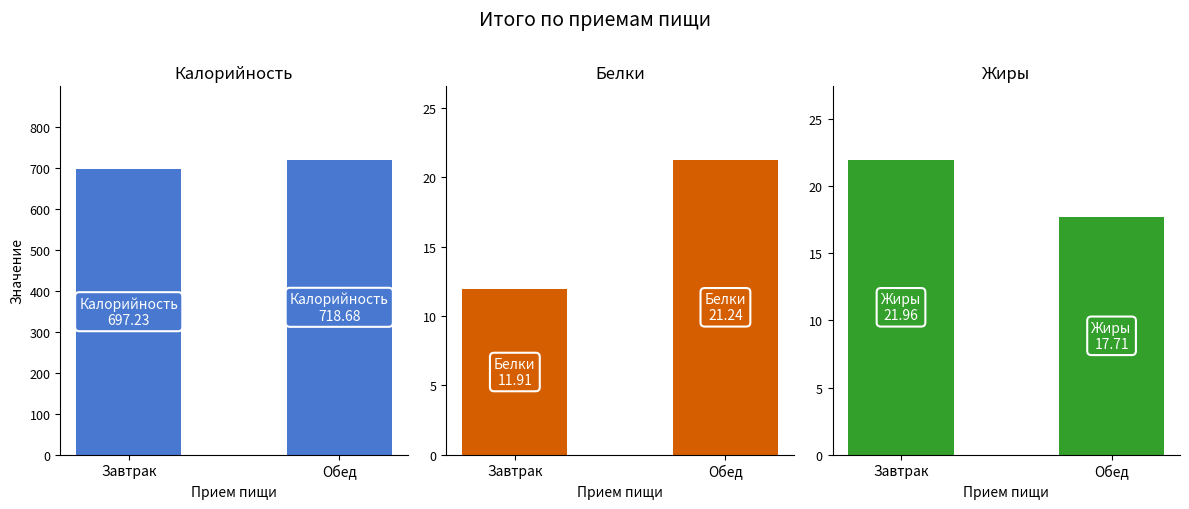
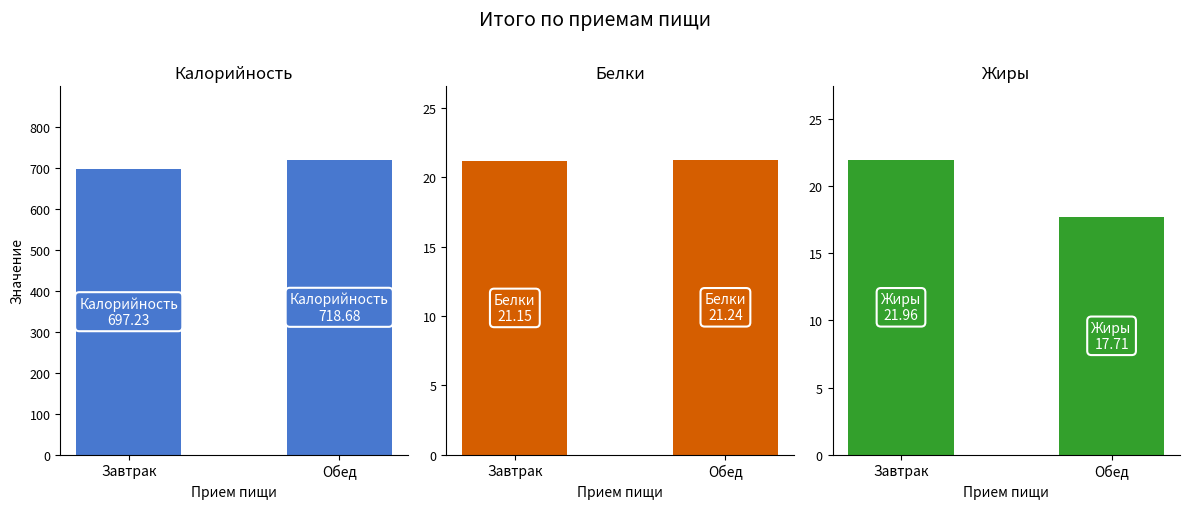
  {
    "Белки": {
-     "Завтрак": 11.91
+     "Завтрак": 21.15
    }
  }
